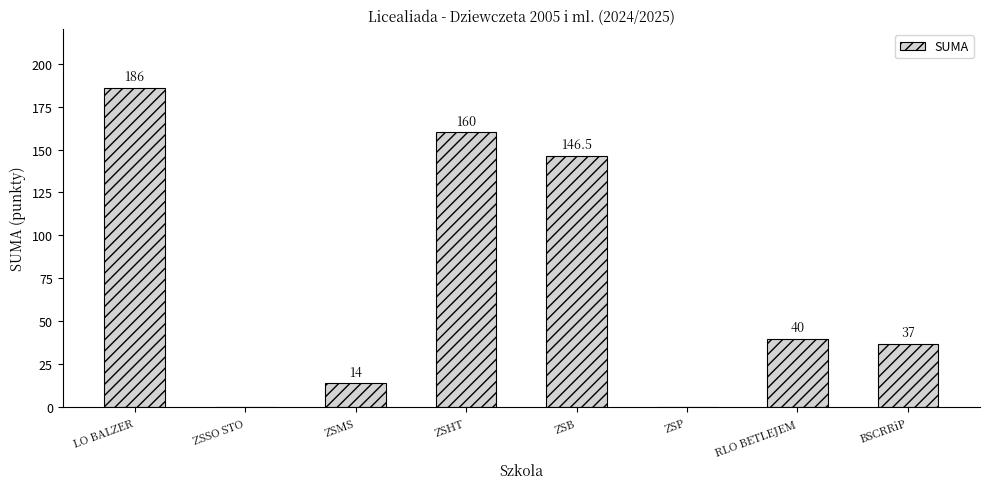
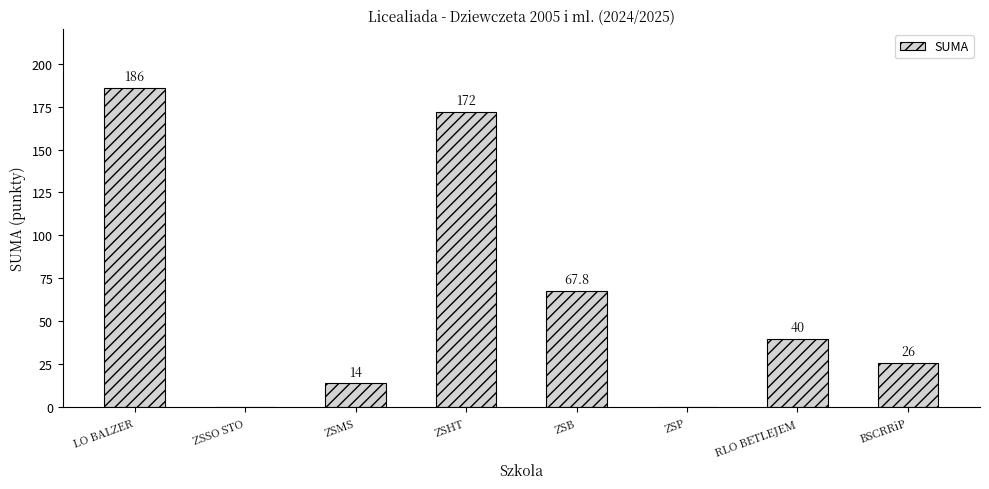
  {
    "LO BALZER": 186,
    "ZSMS": 14,
-   "ZSHT": 160,
-   "ZSB": 146.5,
+   "ZSHT": 172,
+   "ZSB": 67.8,
    "RLO BETLEJEM": 40,
-   "BSCRRiP": 37
+   "BSCRRiP": 26
  }
